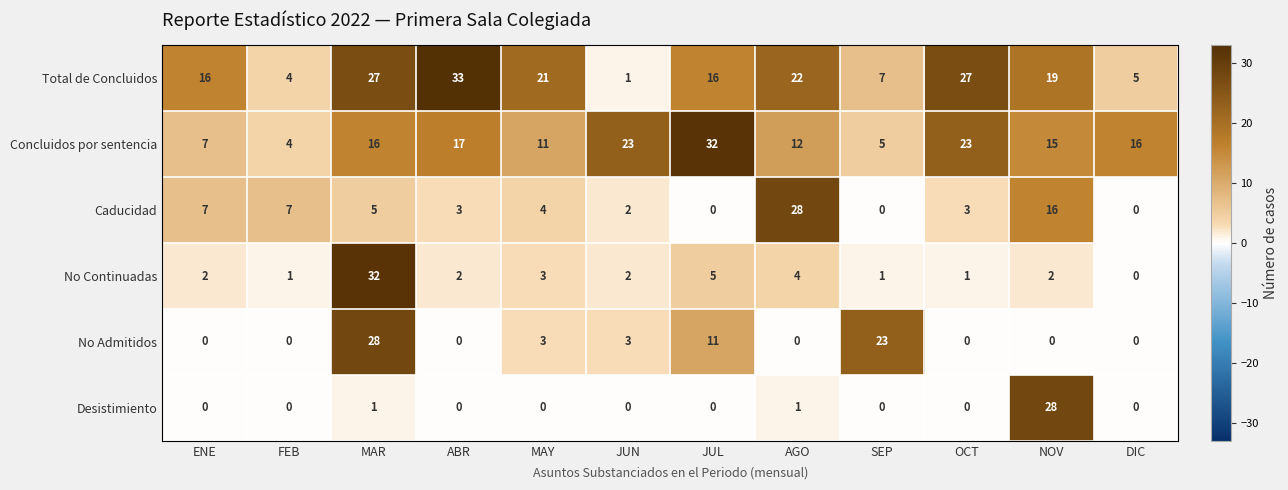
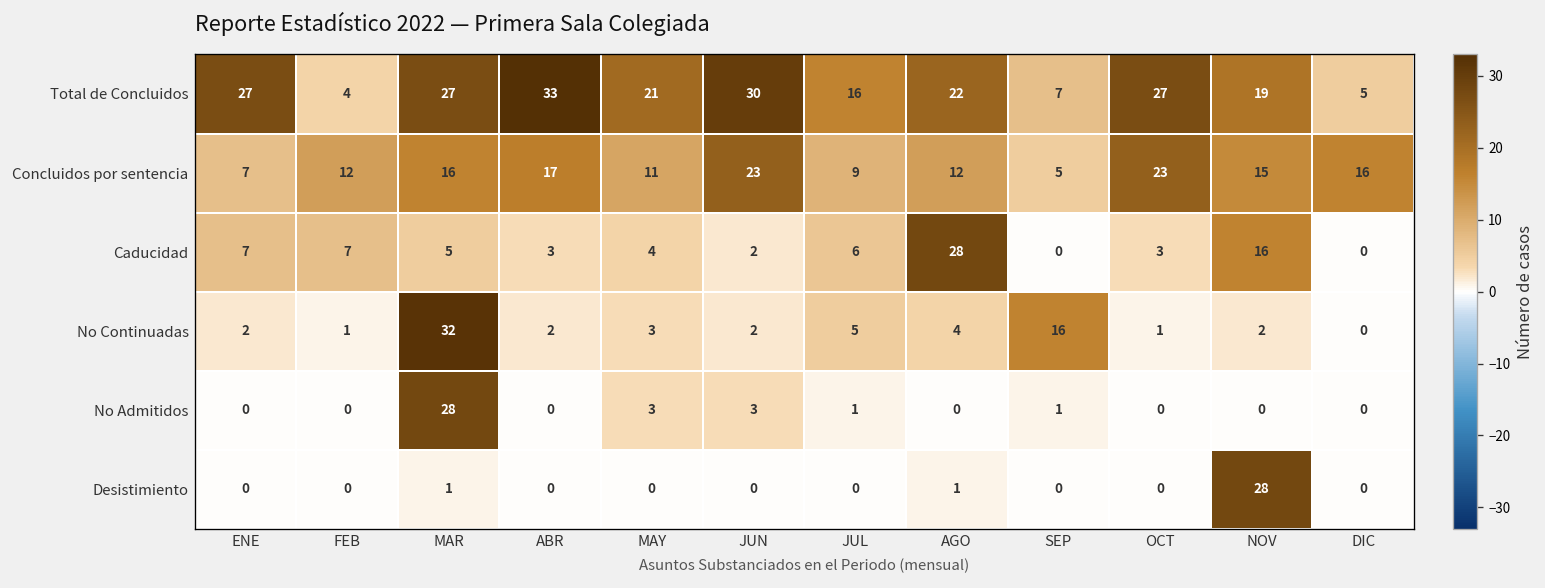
  {
    "Total de Concluidos": {
-     "ENE": 16,
+     "ENE": 27,
      "FEB": 4,
      "MAR": 27,
      "ABR": 33,
      "MAY": 21,
-     "JUN": 1,
+     "JUN": 30,
      "JUL": 16,
      "AGO": 22,
      "SEP": 7,
      "OCT": 27,
      "NOV": 19,
      "DIC": 5
    },
    "Concluidos por sentencia": {
      "ENE": 7,
-     "FEB": 4,
+     "FEB": 12,
      "MAR": 16,
      "ABR": 17,
      "MAY": 11,
      "JUN": 23,
-     "JUL": 32,
+     "JUL": 9,
      "AGO": 12,
      "SEP": 5,
      "OCT": 23,
      "NOV": 15,
      "DIC": 16
    },
    "Caducidad": {
      "ENE": 7,
      "FEB": 7,
      "MAR": 5,
      "ABR": 3,
      "MAY": 4,
      "JUN": 2,
-     "JUL": 0,
+     "JUL": 6,
      "AGO": 28,
      "SEP": 0,
      "OCT": 3,
      "NOV": 16,
      "DIC": 0
    },
    "No Continuadas": {
      "ENE": 2,
      "FEB": 1,
      "MAR": 32,
      "ABR": 2,
      "MAY": 3,
      "JUN": 2,
      "JUL": 5,
      "AGO": 4,
-     "SEP": 1,
+     "SEP": 16,
      "OCT": 1,
      "NOV": 2,
      "DIC": 0
    },
    "No Admitidos": {
      "ENE": 0,
      "FEB": 0,
      "MAR": 28,
      "ABR": 0,
      "MAY": 3,
      "JUN": 3,
-     "JUL": 11,
+     "JUL": 1,
      "AGO": 0,
-     "SEP": 23,
+     "SEP": 1,
      "OCT": 0,
      "NOV": 0,
      "DIC": 0
    },
    "Desistimiento": {
      "ENE": 0,
      "FEB": 0,
      "MAR": 1,
      "ABR": 0,
      "MAY": 0,
      "JUN": 0,
      "JUL": 0,
      "AGO": 1,
      "SEP": 0,
      "OCT": 0,
      "NOV": 28,
      "DIC": 0
    }
  }
